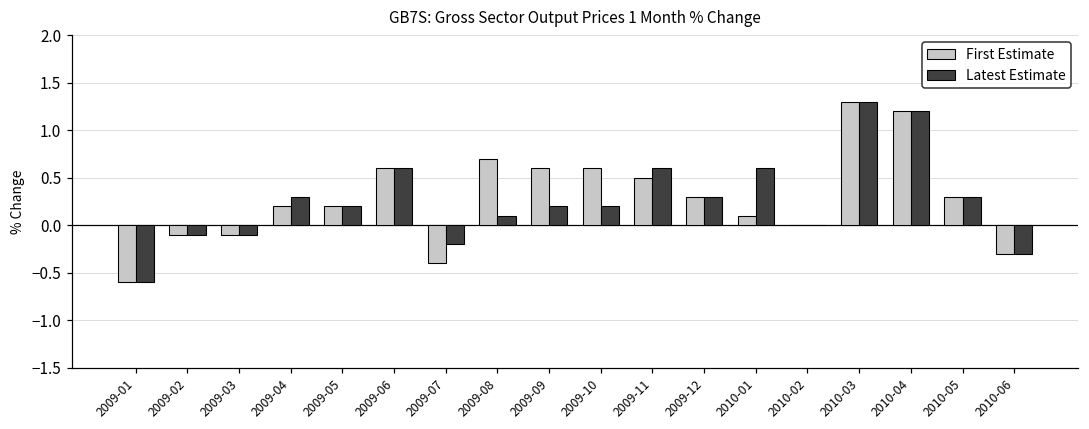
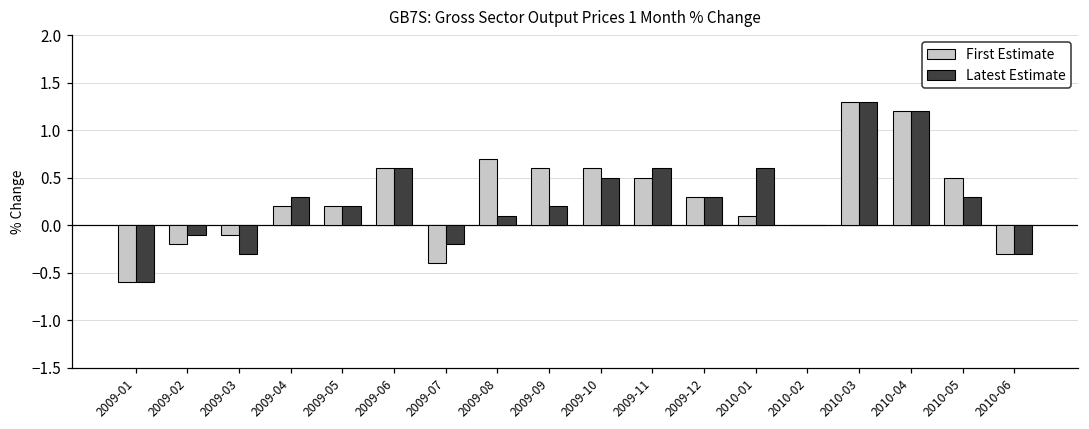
  {
    "First Estimate": {
      "2009-01": -0.6,
-     "2009-02": -0.1,
+     "2009-02": -0.2,
      "2009-03": -0.1,
      "2009-04": 0.2,
      "2009-05": 0.2,
      "2009-06": 0.6,
      "2009-07": -0.4,
      "2009-08": 0.7,
      "2009-09": 0.6,
      "2009-10": 0.6,
      "2009-11": 0.5,
      "2009-12": 0.3,
      "2010-01": 0.1,
      "2010-02": 0.0,
      "2010-03": 1.3,
      "2010-04": 1.2,
-     "2010-05": 0.3,
+     "2010-05": 0.5,
      "2010-06": -0.3
    },
    "Latest Estimate": {
      "2009-01": -0.6,
      "2009-02": -0.1,
-     "2009-03": -0.1,
+     "2009-03": -0.3,
      "2009-04": 0.3,
      "2009-05": 0.2,
      "2009-06": 0.6,
      "2009-07": -0.2,
      "2009-08": 0.1,
      "2009-09": 0.2,
-     "2009-10": 0.2,
+     "2009-10": 0.5,
      "2009-11": 0.6,
      "2009-12": 0.3,
      "2010-01": 0.6,
      "2010-02": 0.0,
      "2010-03": 1.3,
      "2010-04": 1.2,
      "2010-05": 0.3,
      "2010-06": -0.3
    }
  }
